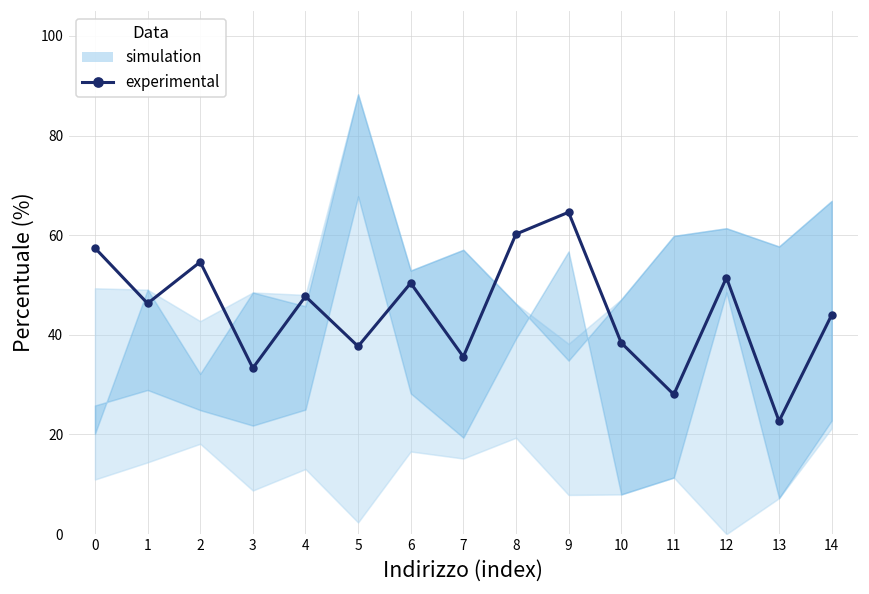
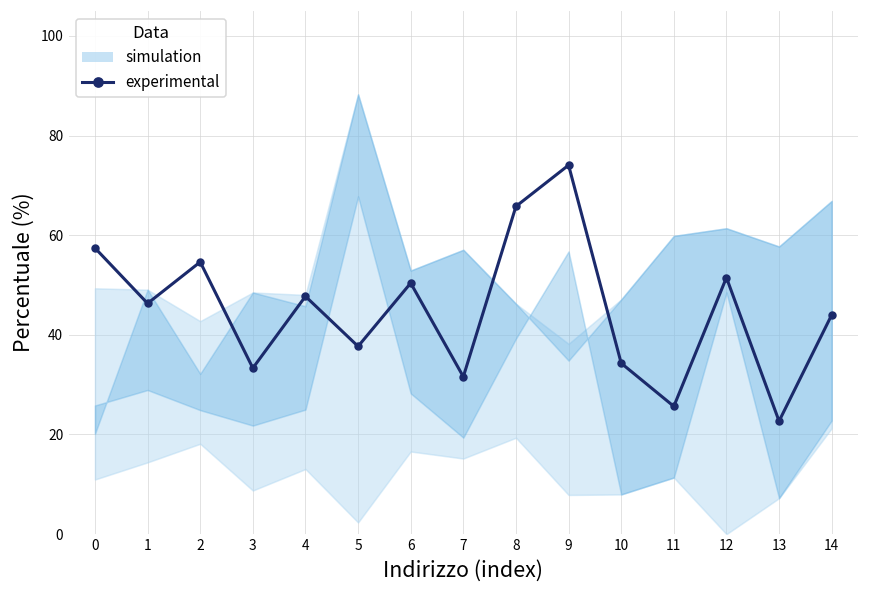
  {
    "experimental": {
      "0": 57,
      "1": 46,
      "2": 55,
      "3": 33,
      "5": 38,
      "6": 50,
-     "7": 36,
-     "8": 60,
-     "9": 65,
-     "10": 38,
-     "11": 28,
+     "7": 32,
+     "8": 66,
+     "9": 74,
+     "10": 34,
+     "11": 26,
      "12": 51,
      "13": 23,
      "14": 44
    }
  }
